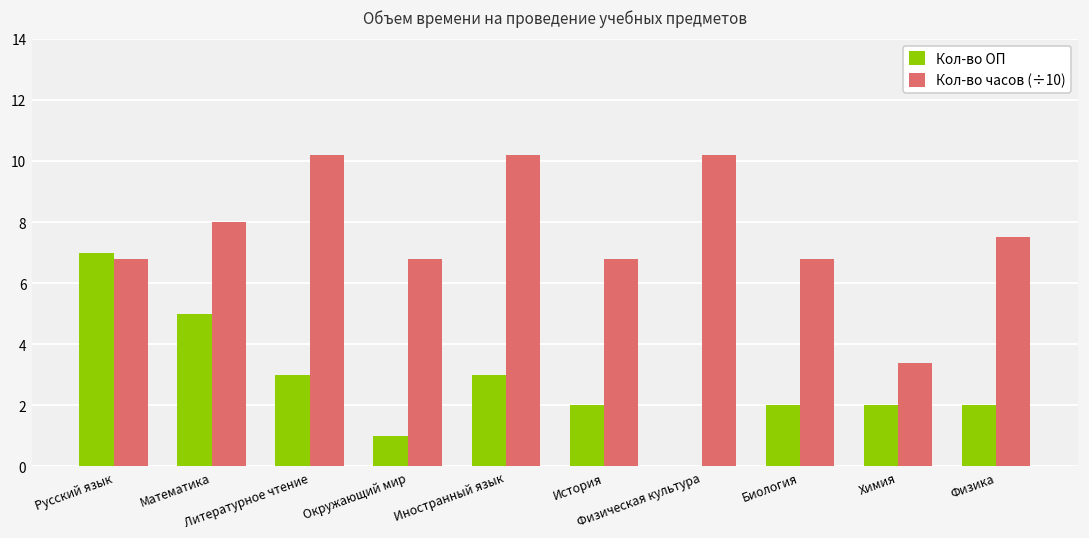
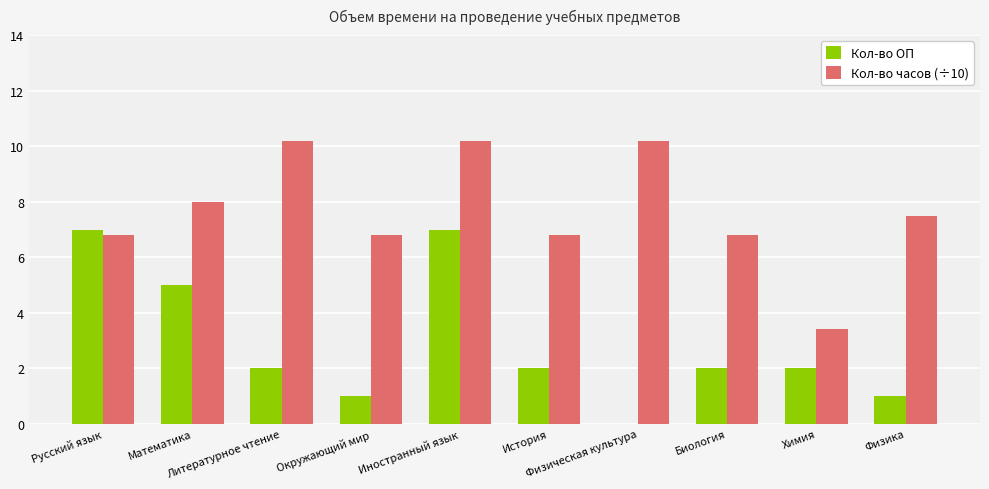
  {
    "Кол-во ОП": {
      "Русский язык": 7,
      "Математика": 5,
-     "Литературное чтение": 3,
+     "Литературное чтение": 2,
      "Окружающий мир": 1,
-     "Иностранный язык": 3,
+     "Иностранный язык": 7,
      "История": 2,
      "Физическая культура": 0,
      "Биология": 2,
      "Химия": 2,
-     "Физика": 2
+     "Физика": 1
    },
    "Кол-во часов (÷10)": {
      "Русский язык": 6.8,
      "Математика": 8,
      "Литературное чтение": 10.2,
      "Окружающий мир": 6.8,
      "Иностранный язык": 10.2,
      "История": 6.8,
      "Физическая культура": 10.2,
      "Биология": 6.8,
      "Химия": 3.4,
      "Физика": 7.5
    }
  }
